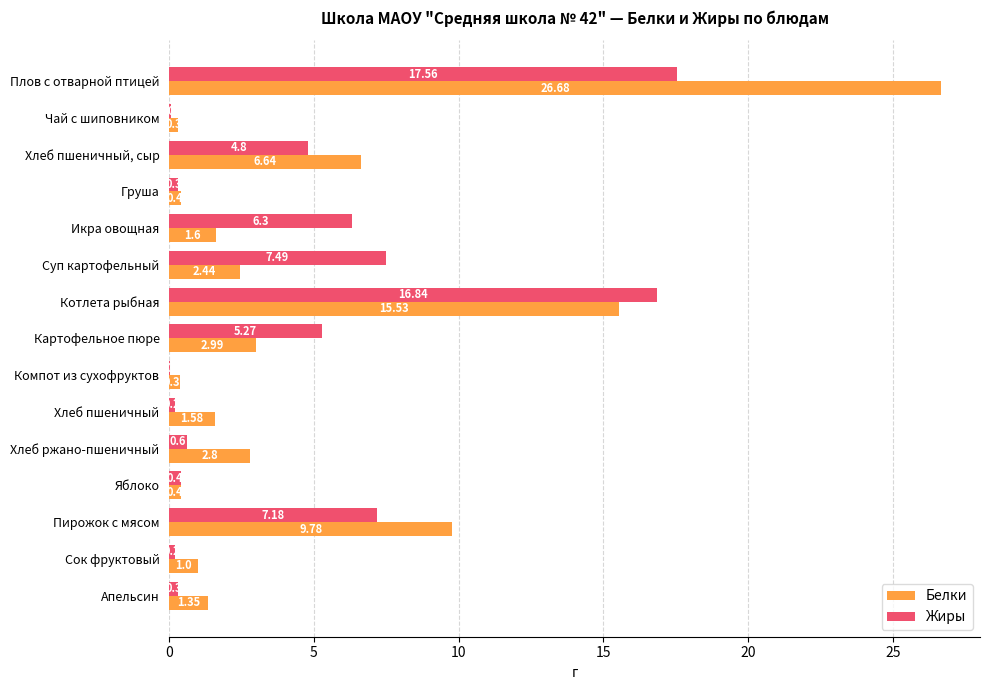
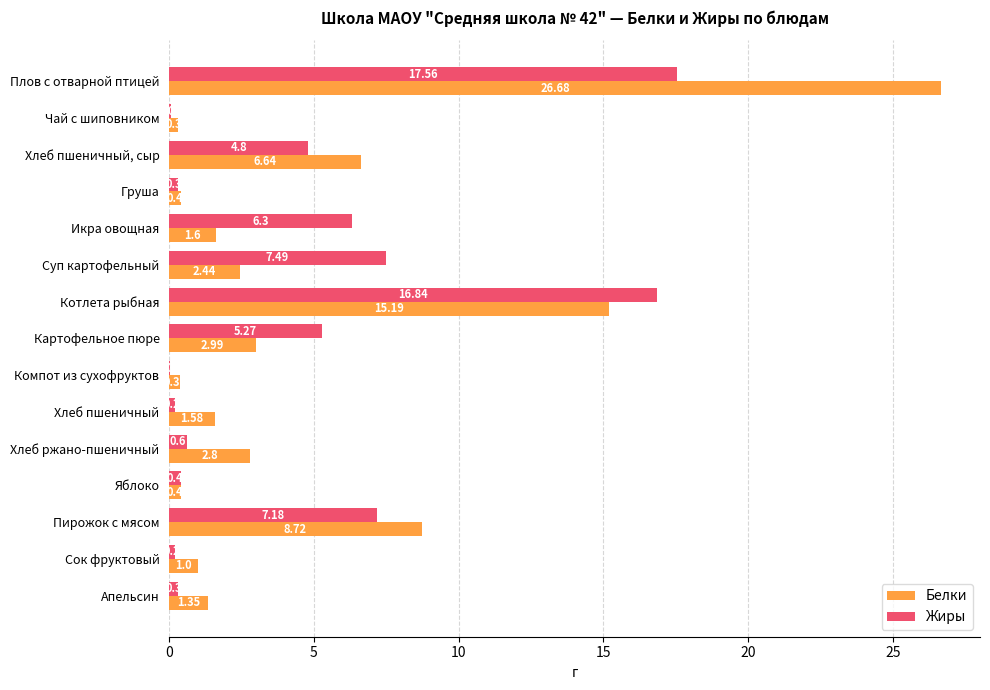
  {
    "Белки": {
      "Плов с отварной птицей": 26.68,
      "Чай с шиповником": 0.3,
      "Хлеб пшеничный, сыр": 6.64,
      "Груша": 0.4,
      "Икра овощная": 1.6,
      "Суп картофельный": 2.44,
-     "Котлета рыбная": 15.53,
+     "Котлета рыбная": 15.19,
      "Картофельное пюре": 2.99,
      "Хлеб пшеничный": 1.58,
      "Хлеб ржано-пшеничный": 2.8,
      "Яблоко": 0.4,
-     "Пирожок с мясом": 9.78,
+     "Пирожок с мясом": 8.72,
      "Сок фруктовый": 1.0,
      "Апельсин": 1.35
    },
    "Жиры": {
      "Плов с отварной птицей": 17.56,
      "Хлеб пшеничный, сыр": 4.8,
      "Груша": 0.3,
      "Икра овощная": 6.3,
      "Суп картофельный": 7.49,
      "Котлета рыбная": 16.84,
      "Картофельное пюре": 5.27,
      "Хлеб ржано-пшеничный": 0.6,
      "Яблоко": 0.4,
      "Пирожок с мясом": 7.18,
      "Апельсин": 0.3
    }
  }
